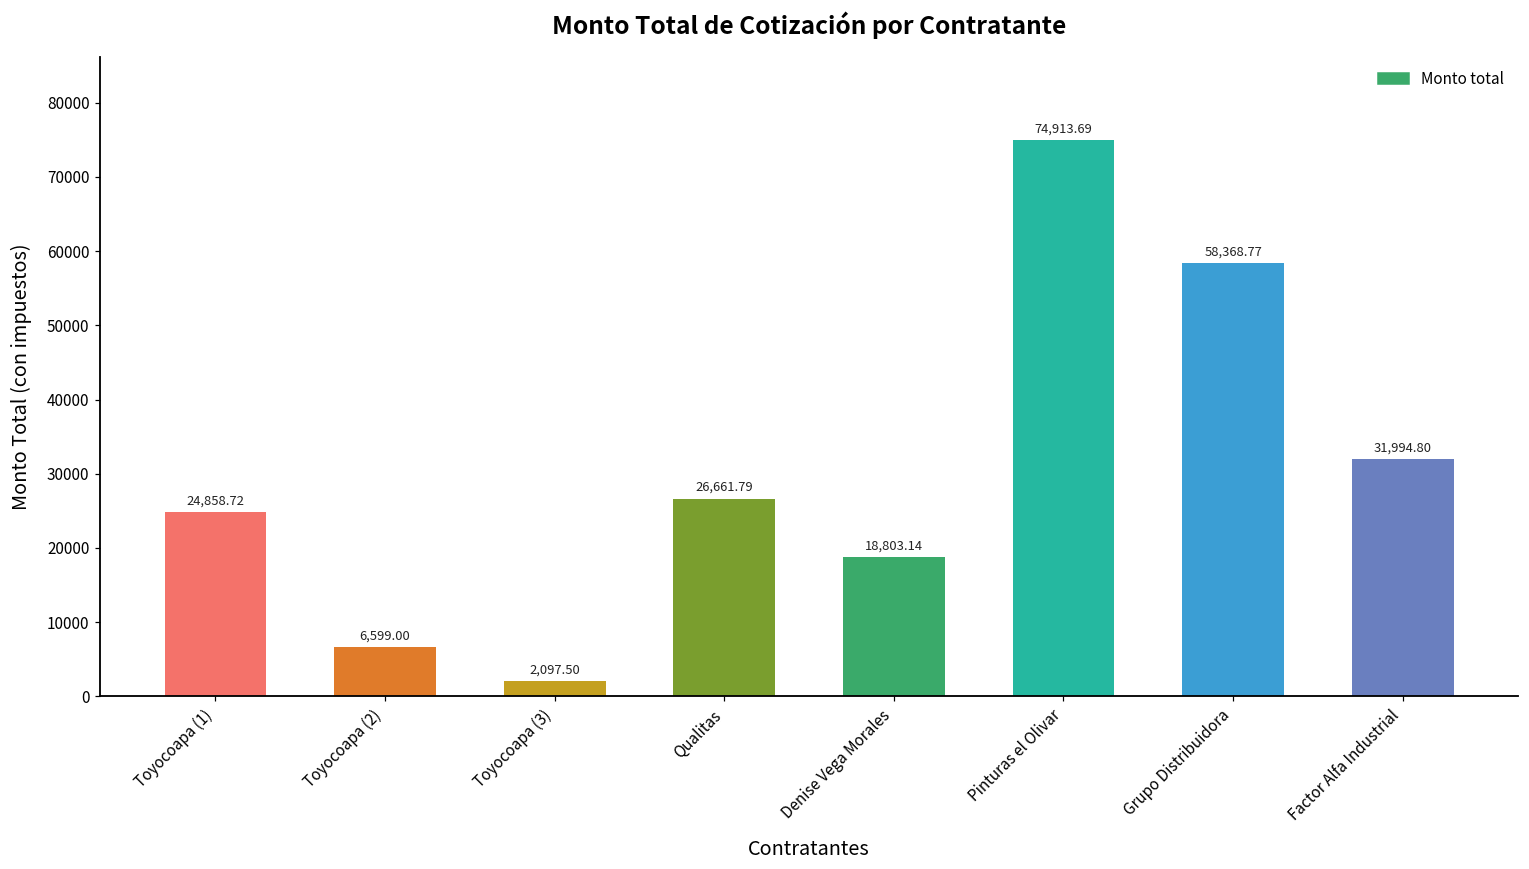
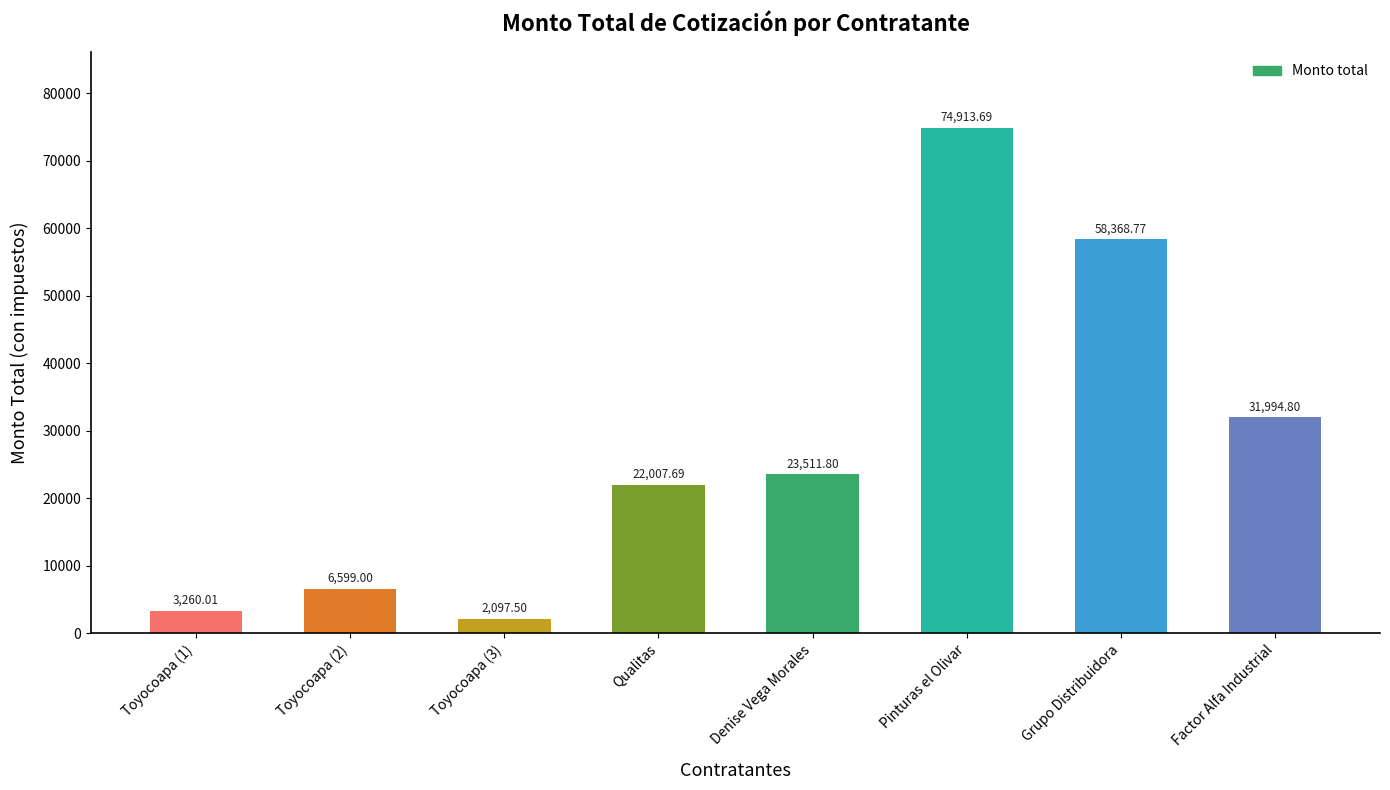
  {
-   "Toyocoapa (1)": "24,858.72",
+   "Toyocoapa (1)": "3,260.01",
    "Toyocoapa (2)": "6,599.00",
    "Toyocoapa (3)": "2,097.50",
-   "Qualitas": "26,661.79",
-   "Denise Vega Morales": "18,803.14",
+   "Qualitas": "22,007.69",
+   "Denise Vega Morales": "23,511.80",
    "Pinturas el Olivar": "74,913.69",
    "Grupo Distribuidora": "58,368.77",
    "Factor Alfa Industrial": "31,994.80"
  }
